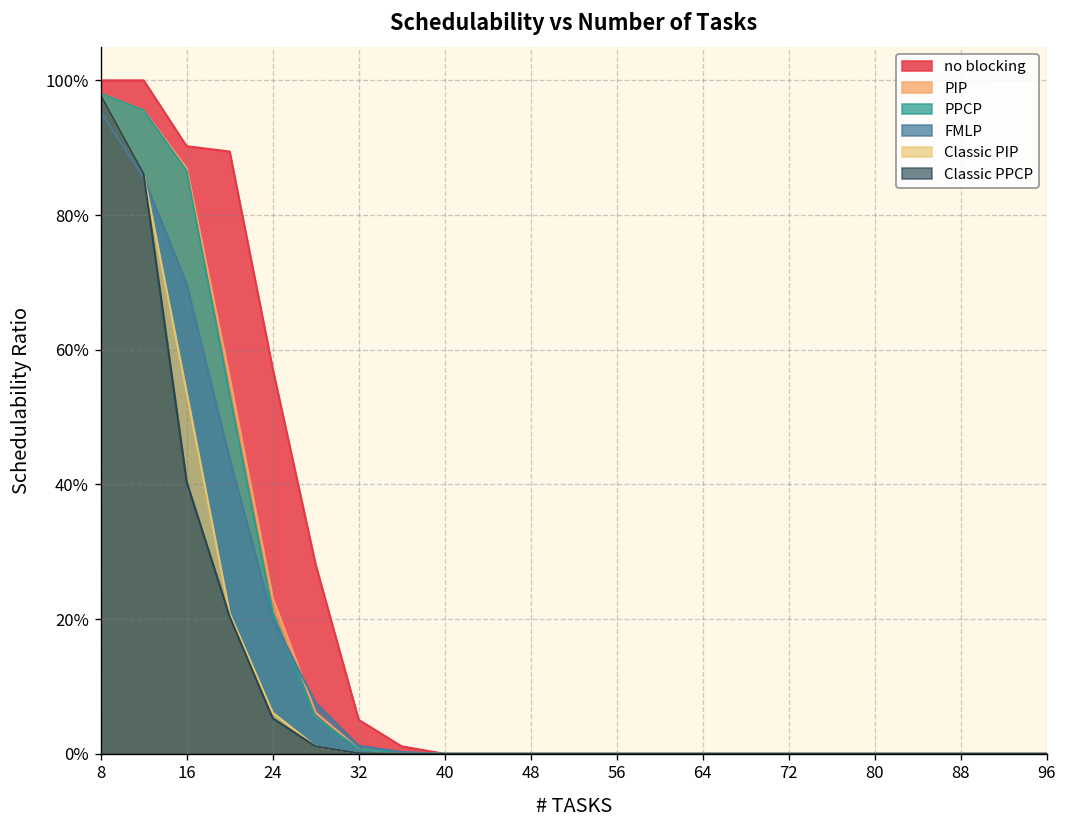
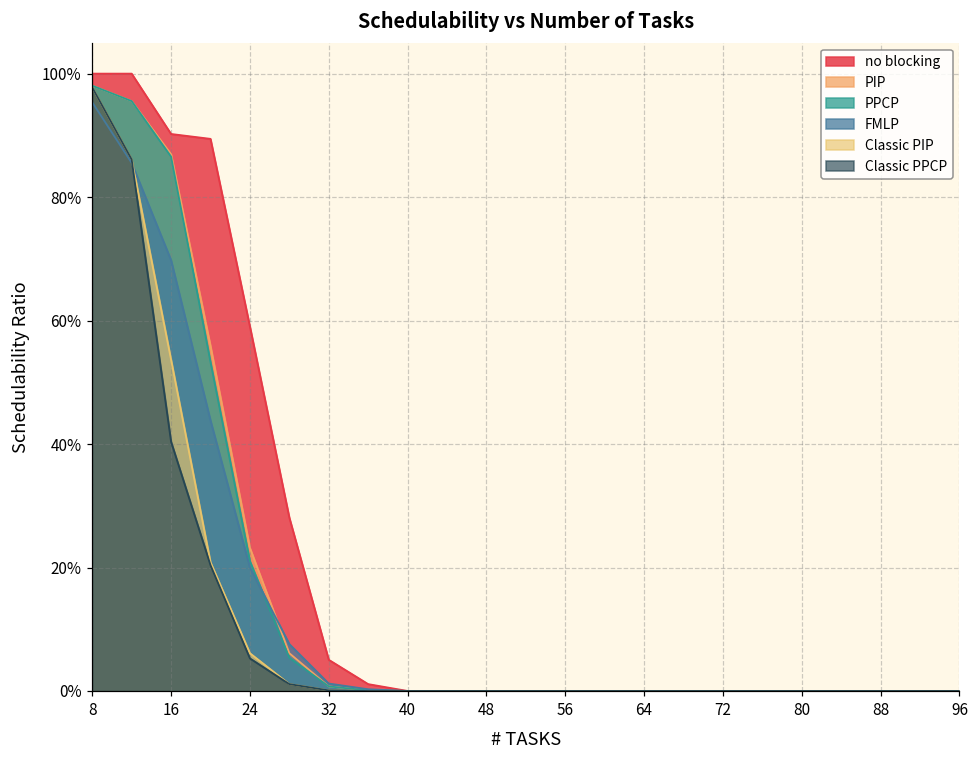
  {
    "no blocking": {
      "8": "100%",
      "16": "90%",
-     "24": "57%",
+     "24": "59%",
      "32": "5%"
    },
    "Classic PPCP": {
      "16": "40%",
      "24": "5%"
    }
  }
